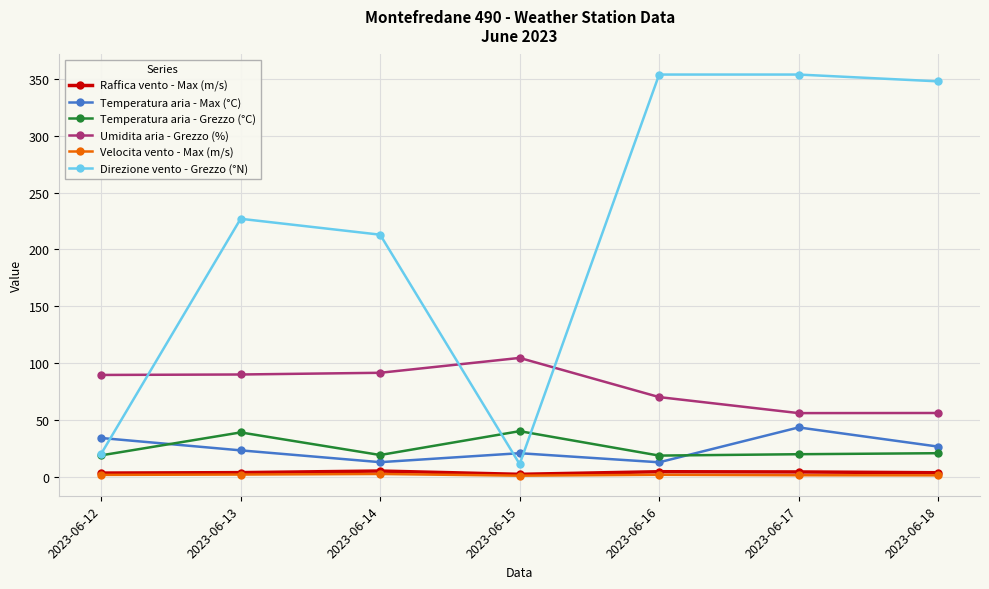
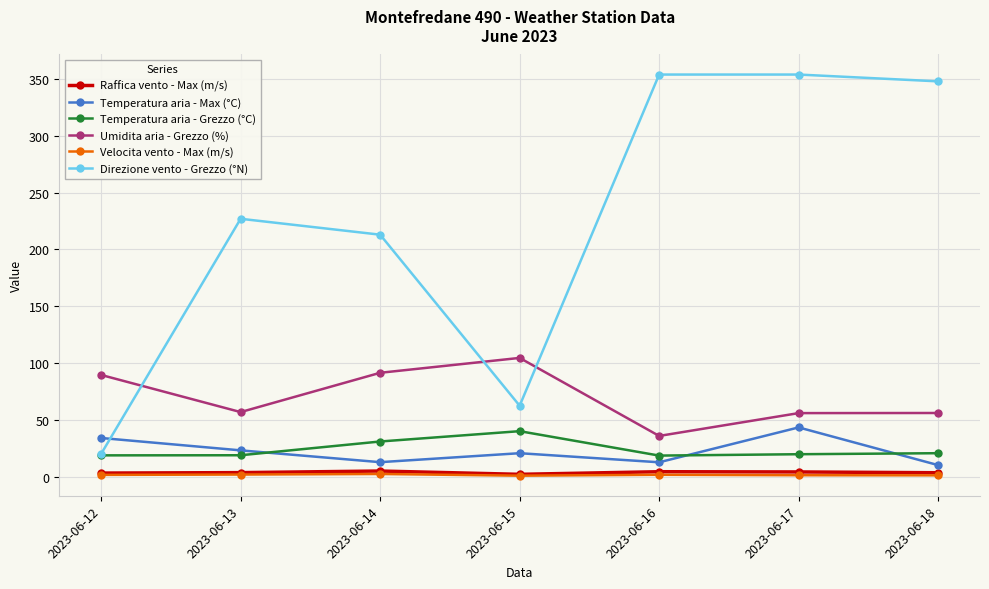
  {
    "Raffica vento - Max (m/s)": {
      "2023-06-14": 5,
      "2023-06-16": 4,
      "2023-06-17": 4,
      "2023-06-18": 3
    },
    "Temperatura aria - Max (°C)": {
      "2023-06-12": 34,
      "2023-06-13": 23,
      "2023-06-14": 13,
      "2023-06-15": 21,
      "2023-06-16": 13,
      "2023-06-17": 43,
-     "2023-06-18": 26
+     "2023-06-18": 10
    },
    "Temperatura aria - Grezzo (°C)": {
-     "2023-06-13": 39,
-     "2023-06-14": 19,
+     "2023-06-13": 19,
+     "2023-06-14": 31,
      "2023-06-15": 40,
      "2023-06-16": 19,
      "2023-06-17": 20,
      "2023-06-18": 21
    },
    "Umidita aria - Grezzo (%)": {
      "2023-06-12": 90,
-     "2023-06-13": 90,
+     "2023-06-13": 57,
      "2023-06-14": 91,
      "2023-06-15": 105,
-     "2023-06-16": 70,
+     "2023-06-16": 36,
      "2023-06-17": 56,
      "2023-06-18": 56
    },
    "Velocita vento - Max (m/s)": {
      "2023-06-14": 2,
      "2023-06-16": 2,
      "2023-06-17": 1,
      "2023-06-18": 1
    },
    "Direzione vento - Grezzo (°N)": {
      "2023-06-13": 227,
      "2023-06-14": 213,
-     "2023-06-15": 11,
+     "2023-06-15": 62,
      "2023-06-16": 354,
      "2023-06-17": 354,
      "2023-06-18": 348
    }
  }
